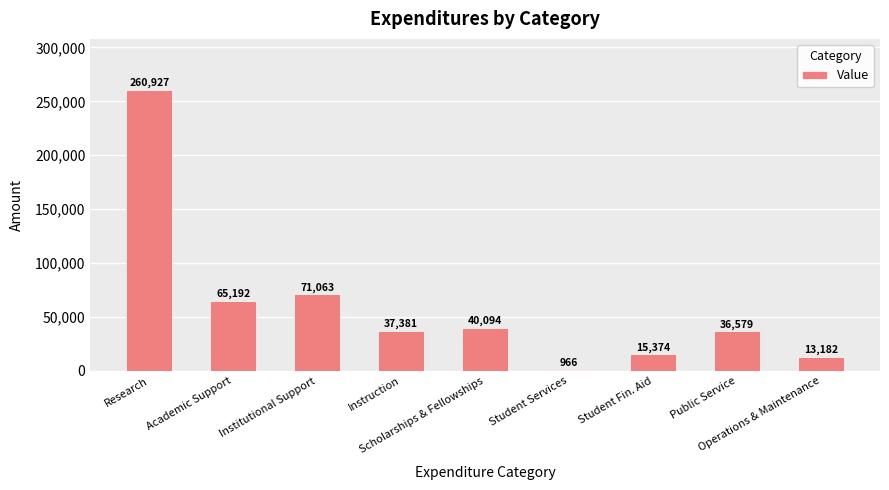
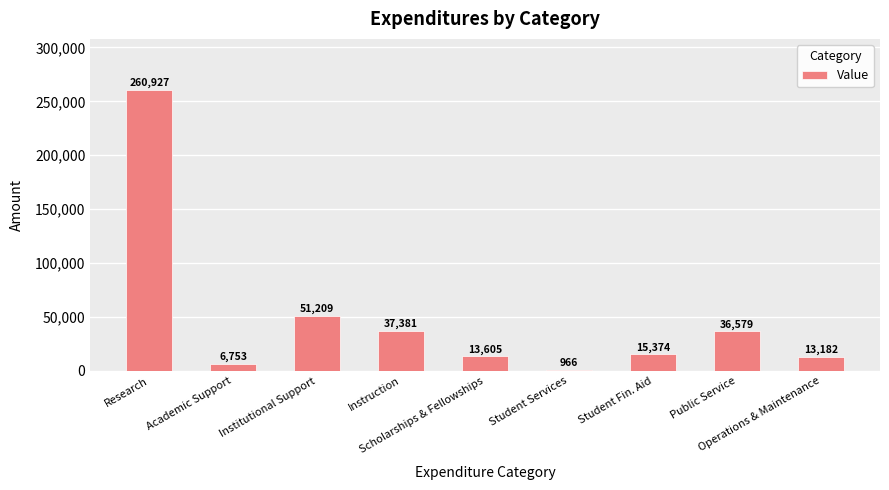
  {
    "Research": "260,927",
-   "Academic Support": "65,192",
-   "Institutional Support": "71,063",
+   "Academic Support": "6,753",
+   "Institutional Support": "51,209",
    "Instruction": "37,381",
-   "Scholarships & Fellowships": "40,094",
+   "Scholarships & Fellowships": "13,605",
    "Student Services": "966",
    "Student Fin. Aid": "15,374",
    "Public Service": "36,579",
    "Operations & Maintenance": "13,182"
  }
